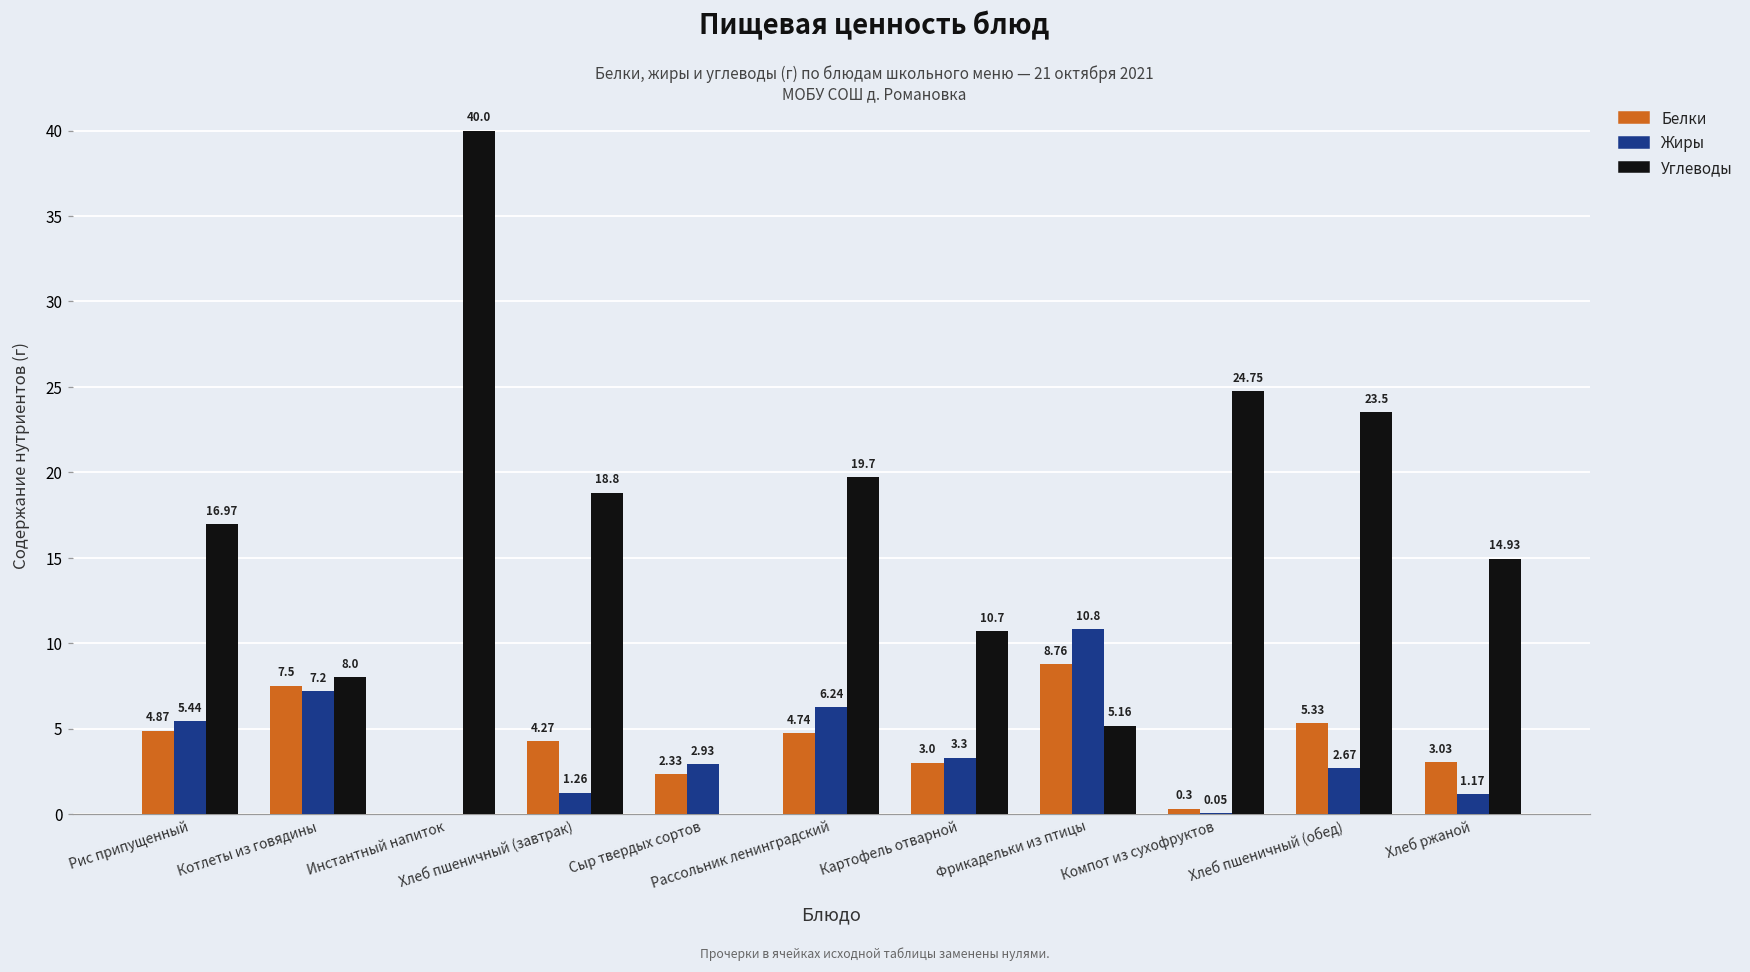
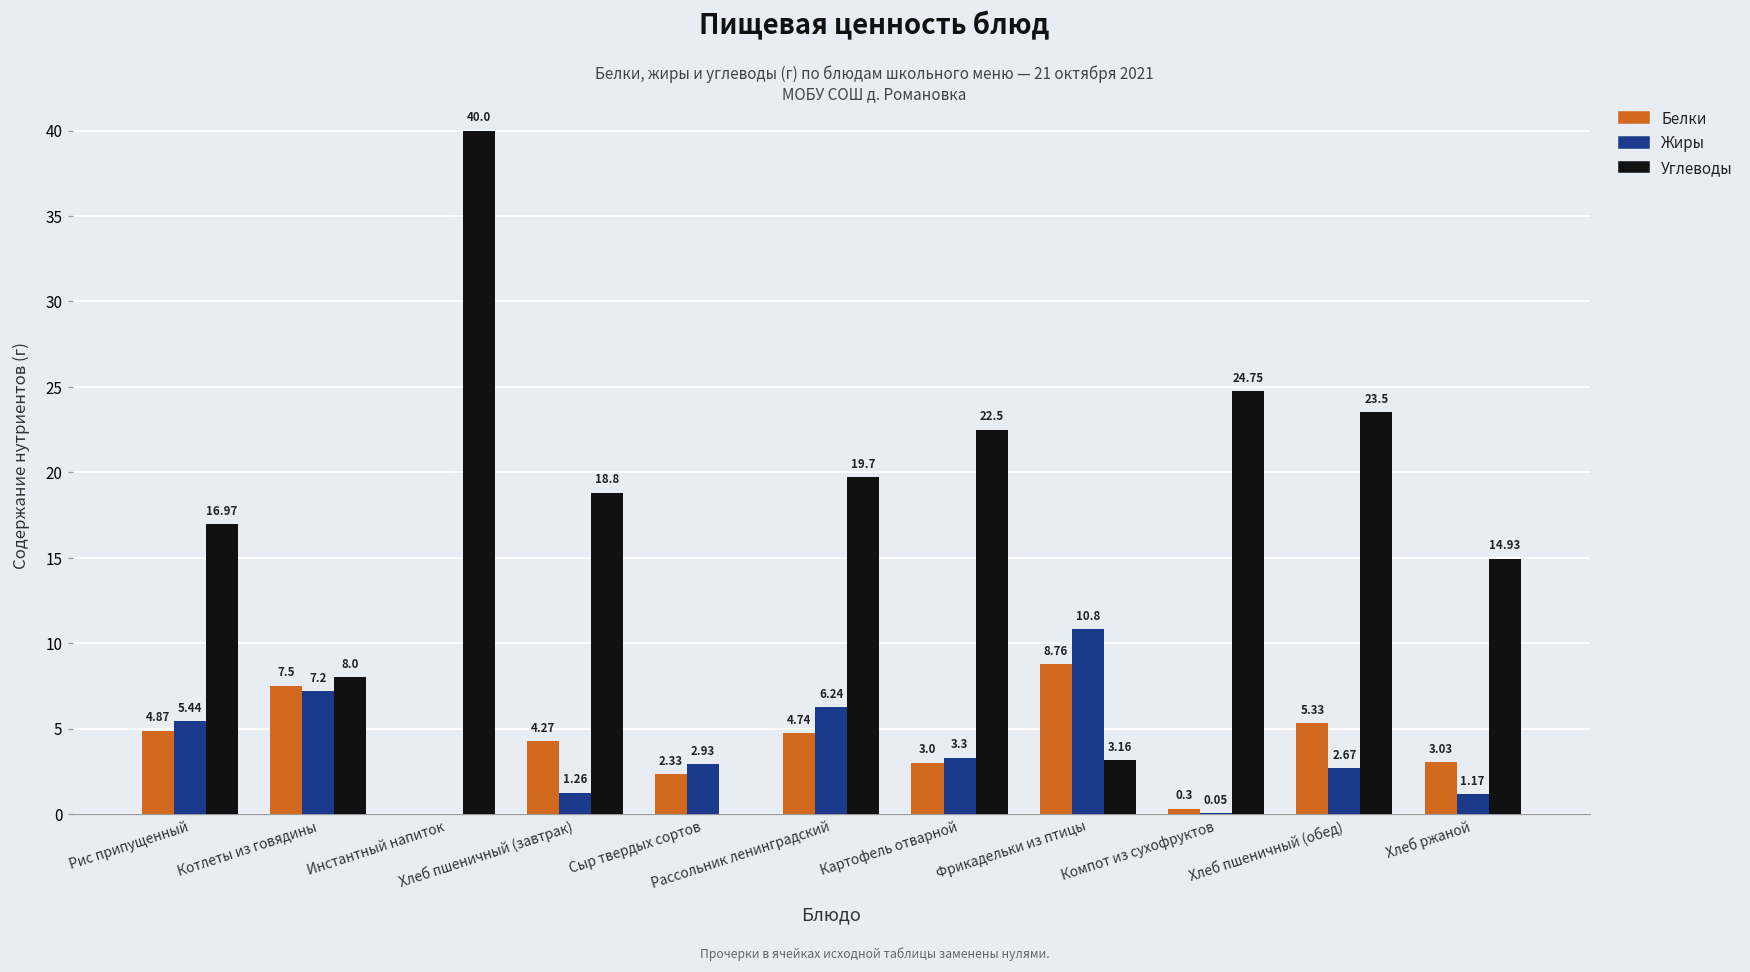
  {
    "Белки": {
      "Рис припущенный": 4.87,
      "Котлеты из говядины": 7.5,
      "Хлеб пшеничный (завтрак)": 4.27,
      "Сыр твердых сортов": 2.33,
      "Рассольник ленинградский": 4.74,
      "Картофель отварной": 3.0,
      "Фрикадельки из птицы": 8.76,
      "Компот из сухофруктов": 0.3,
      "Хлеб пшеничный (обед)": 5.33,
      "Хлеб ржаной": 3.03
    },
    "Жиры": {
      "Рис припущенный": 5.44,
      "Котлеты из говядины": 7.2,
      "Хлеб пшеничный (завтрак)": 1.26,
      "Сыр твердых сортов": 2.93,
      "Рассольник ленинградский": 6.24,
      "Картофель отварной": 3.3,
      "Фрикадельки из птицы": 10.8,
      "Компот из сухофруктов": 0.05,
      "Хлеб пшеничный (обед)": 2.67,
      "Хлеб ржаной": 1.17
    },
    "Углеводы": {
      "Рис припущенный": 16.97,
      "Котлеты из говядины": 8.0,
      "Инстантный напиток": 40.0,
      "Хлеб пшеничный (завтрак)": 18.8,
      "Рассольник ленинградский": 19.7,
-     "Картофель отварной": 10.7,
-     "Фрикадельки из птицы": 5.16,
+     "Картофель отварной": 22.5,
+     "Фрикадельки из птицы": 3.16,
      "Компот из сухофруктов": 24.75,
      "Хлеб пшеничный (обед)": 23.5,
      "Хлеб ржаной": 14.93
    }
  }
